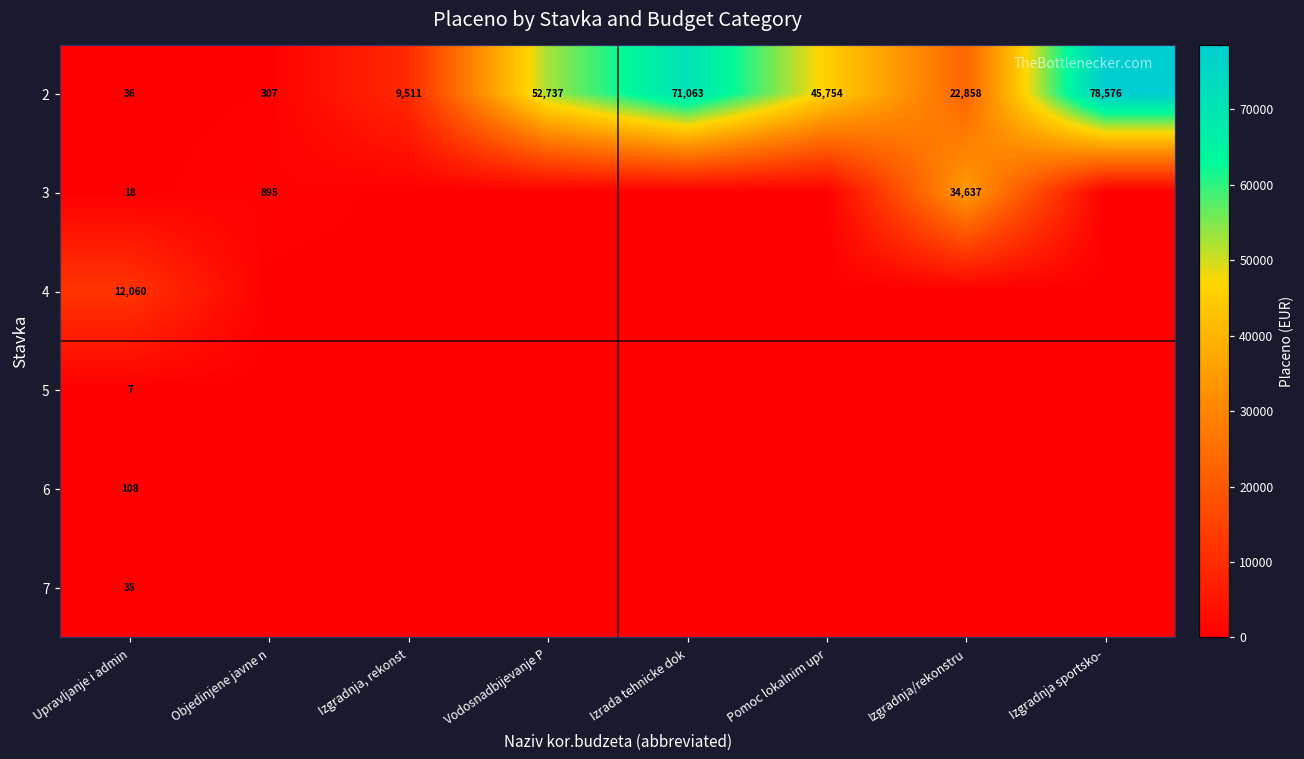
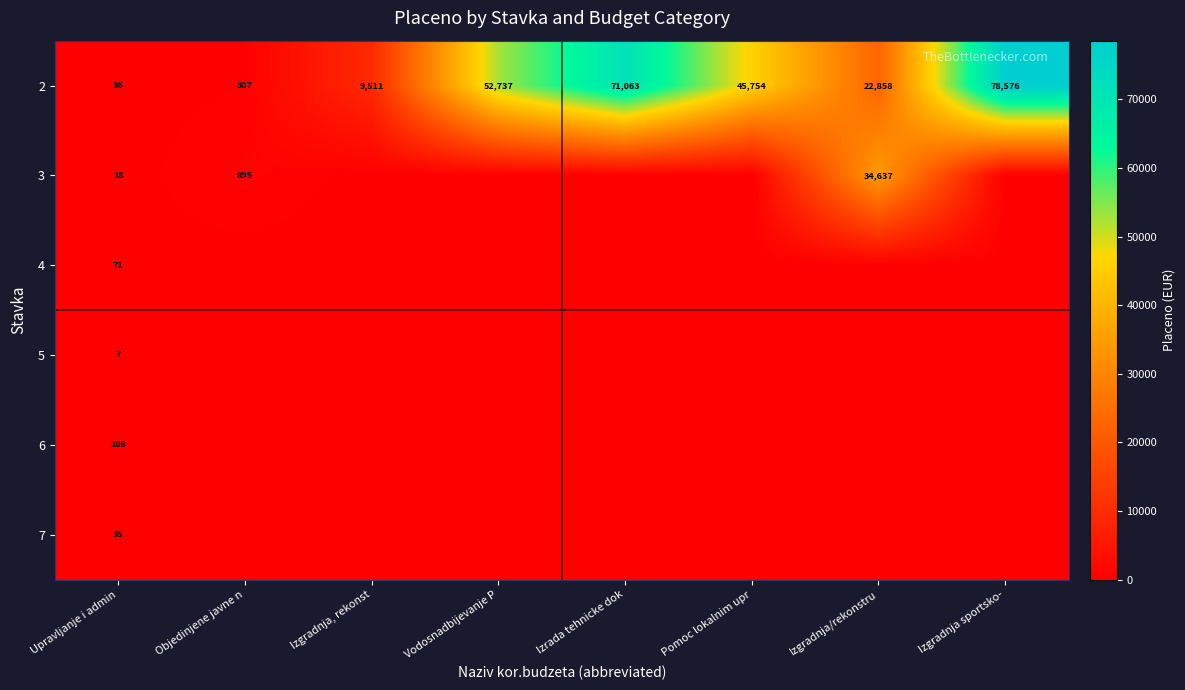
  {
    "2": {
      "Upravljanje i admin": "36",
      "Objedinjene javne n": "307",
      "Izgradnja, rekonst": "9,511",
      "Vodosnadbijevanje P": "52,737",
      "Izrada tehnicke dok": "71,063",
      "Pomoc lokalnim upr": "45,754",
      "Izgradnja/rekonstru": "22,858"
    },
    "3": {
      "Upravljanje i admin": "18",
      "Objedinjene javne n": "895",
      "Izgradnja/rekonstru": "34,637"
    },
    "4": {
-     "Upravljanje i admin": "12,060"
+     "Upravljanje i admin": "71"
    },
    "5": {
      "Upravljanje i admin": "7"
    },
    "6": {
      "Upravljanje i admin": "108"
    },
    "7": {
      "Upravljanje i admin": "35"
    }
  }
